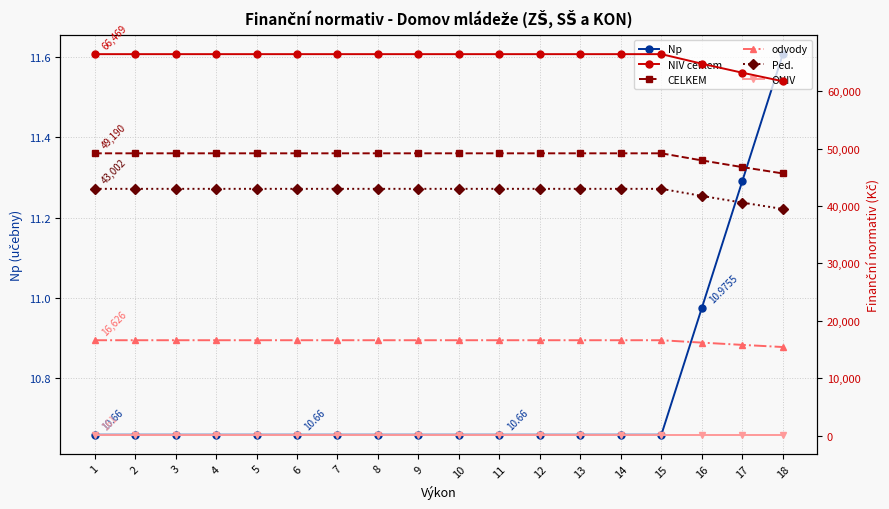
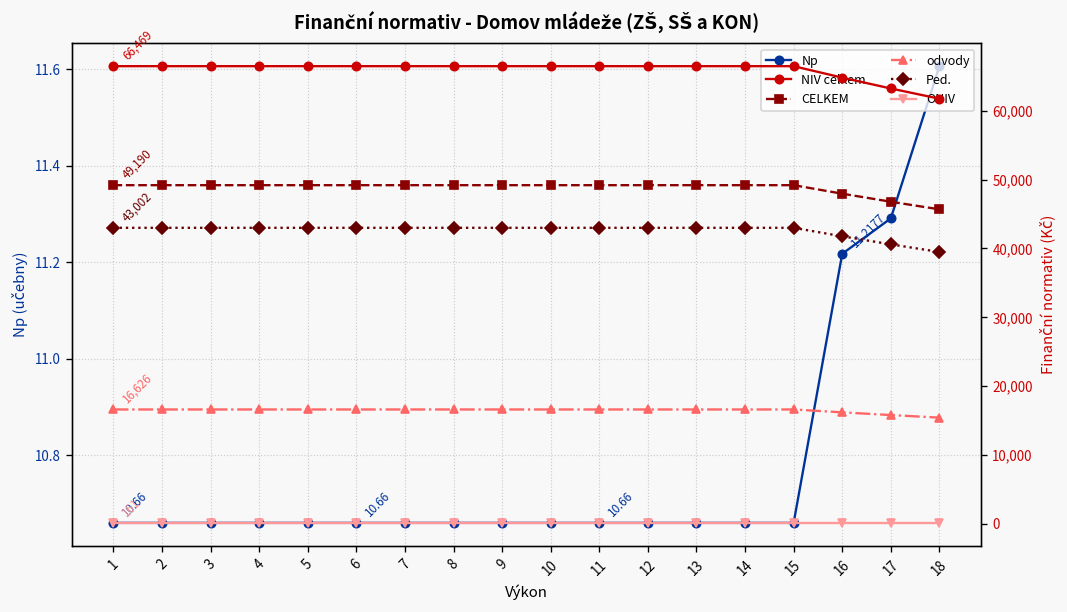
  {
    "Np": {
      "6": "10.66",
      "11": "10.66",
-     "16": "10.9755"
+     "16": "11.2177"
    },
    "NIV celkem": {
      "1": "66,469"
    },
    "odvody": {
      "1": "16,626"
    }
  }
